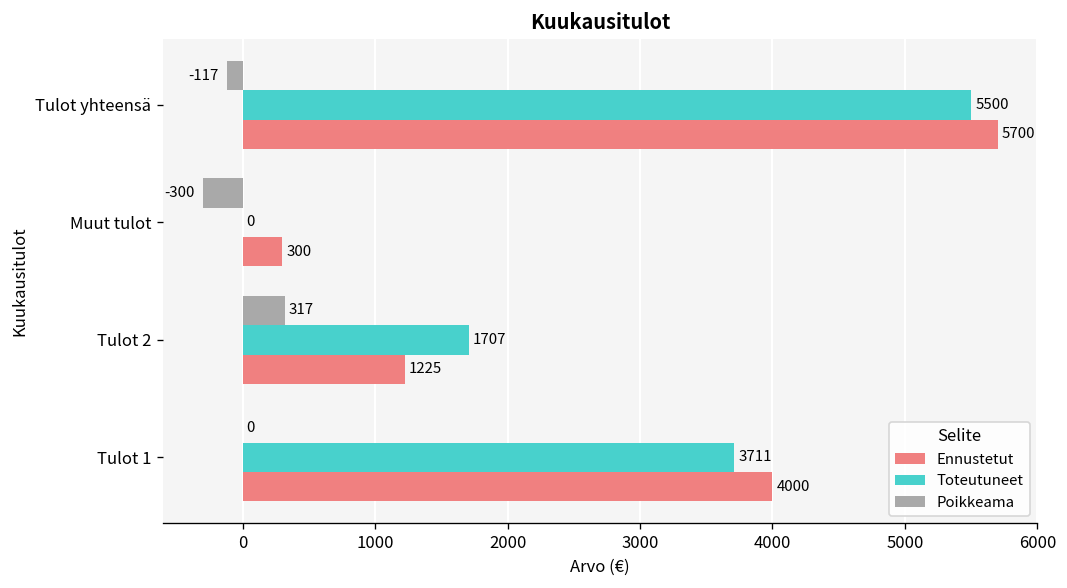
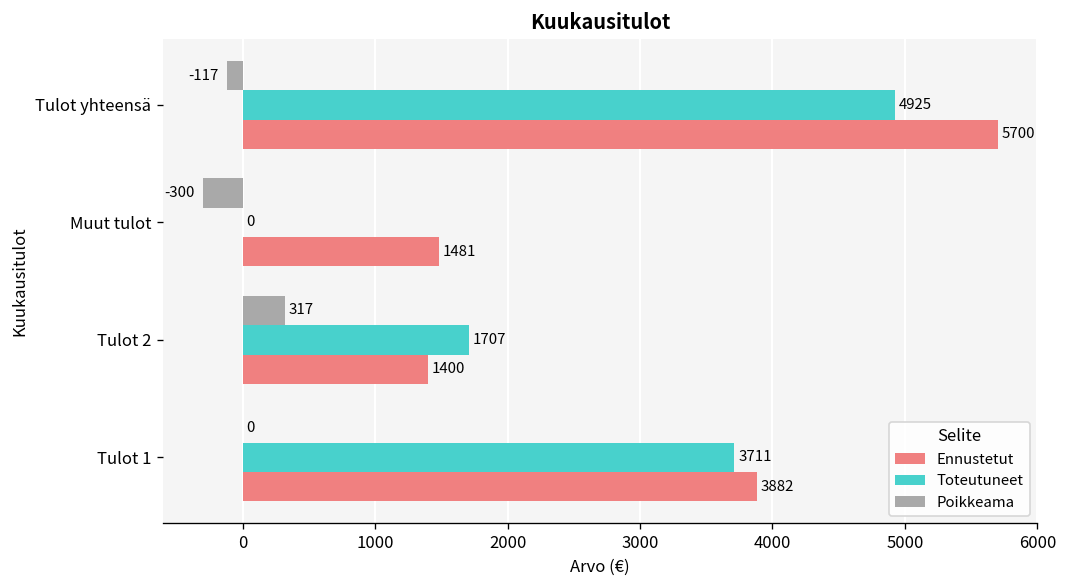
  {
    "Ennustetut": {
      "Tulot yhteensä": 5700,
-     "Muut tulot": 300,
-     "Tulot 2": 1225,
-     "Tulot 1": 4000
+     "Muut tulot": 1481,
+     "Tulot 2": 1400,
+     "Tulot 1": 3882
    },
    "Toteutuneet": {
-     "Tulot yhteensä": 5500,
+     "Tulot yhteensä": 4925,
      "Muut tulot": 0,
      "Tulot 2": 1707,
      "Tulot 1": 3711
    },
    "Poikkeama": {
      "Tulot yhteensä": -117,
      "Muut tulot": -300,
      "Tulot 2": 317,
      "Tulot 1": 0
    }
  }
